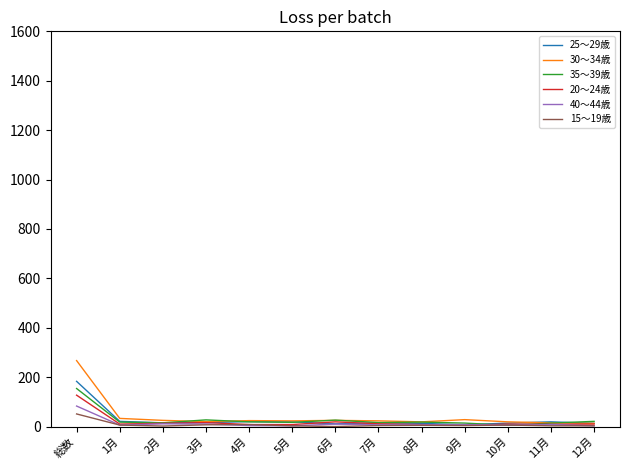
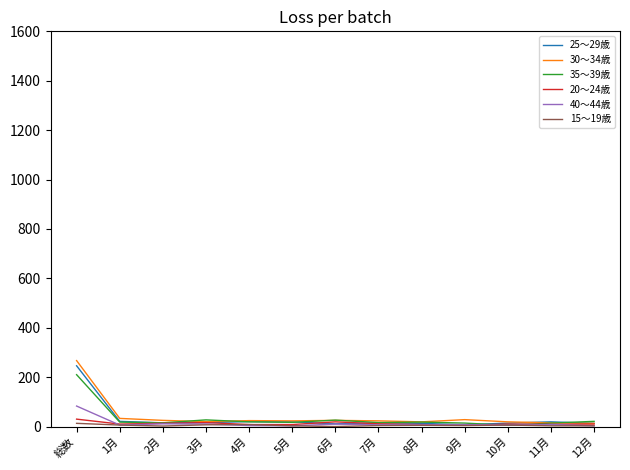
  {
    "25～29歳": {
-     "総数": 180
+     "総数": 250
    },
    "30～34歳": {
      "総数": 270,
      "1月": 30,
      "9月": 30
    },
    "35～39歳": {
-     "総数": 150
+     "総数": 210
    },
    "20～24歳": {
-     "総数": 130
+     "総数": 30
    },
    "40～44歳": {
      "総数": 80
    },
    "15～19歳": {
-     "総数": 50
+     "総数": 10
    }
  }
